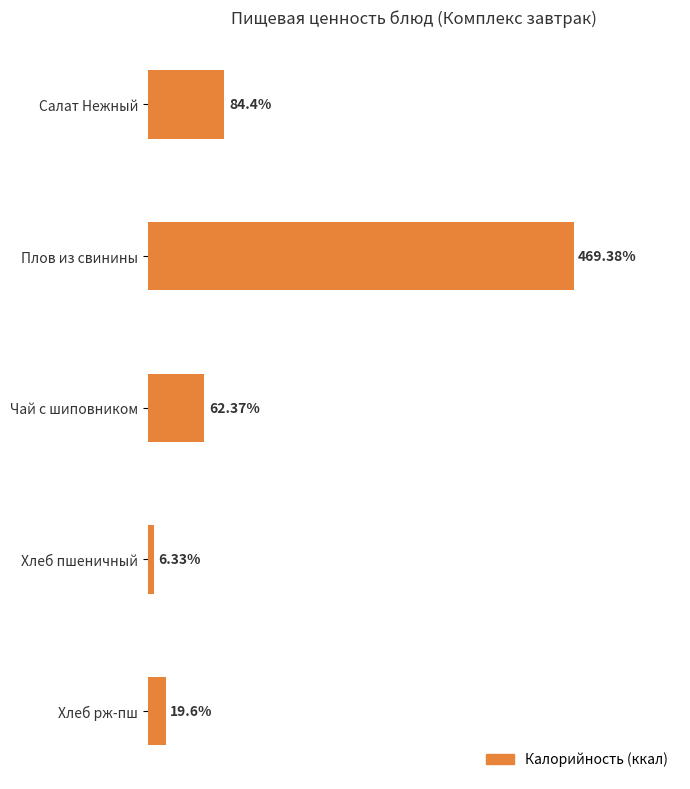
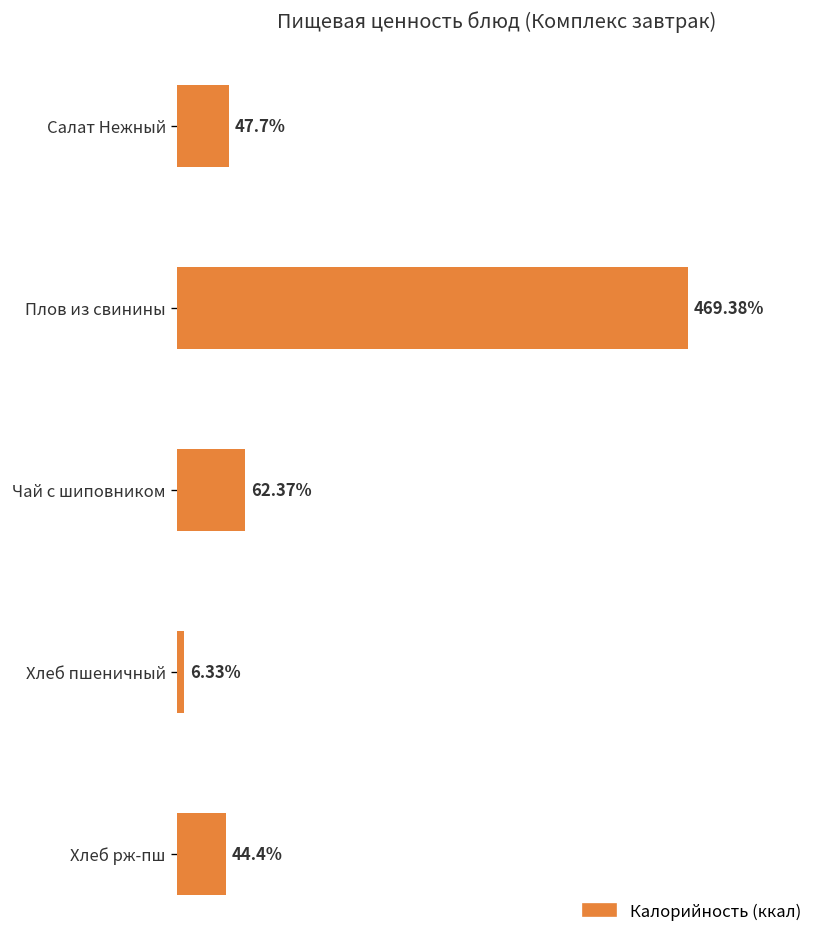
  {
-   "Салат Нежный": "84.4%",
+   "Салат Нежный": "47.7%",
    "Плов из свинины": "469.38%",
    "Чай с шиповником": "62.37%",
    "Хлеб пшеничный": "6.33%",
-   "Хлеб рж-пш": "19.6%"
+   "Хлеб рж-пш": "44.4%"
  }
